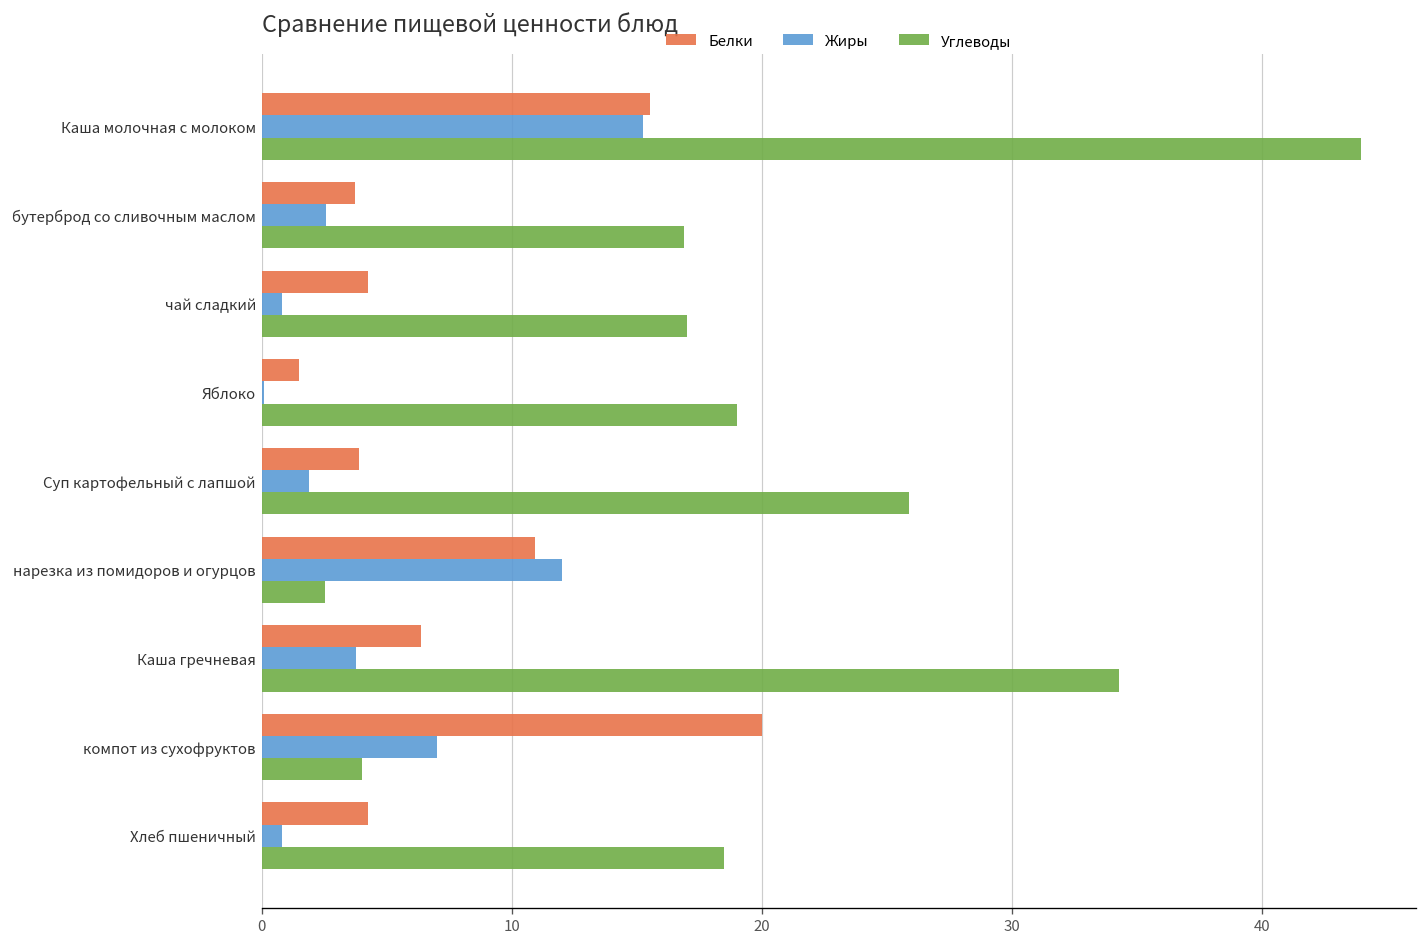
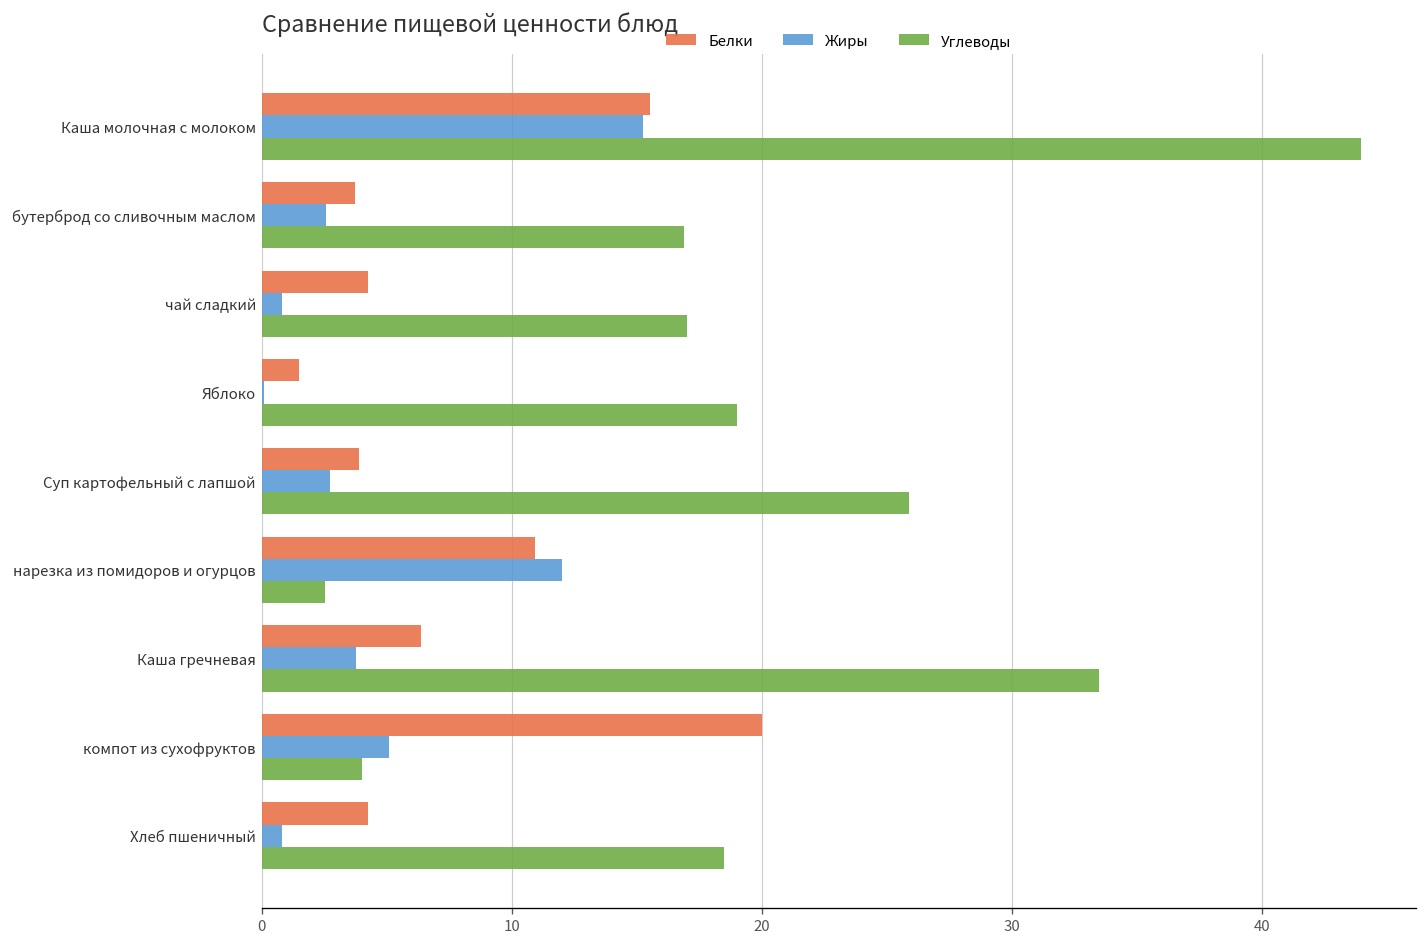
  {
    "Белки": {
      "Каша молочная с молоком": 15.5,
      "бутерброд со сливочным маслом": 3.7,
      "чай сладкий": 4.3,
      "Яблоко": 1.5,
      "Суп картофельный с лапшой": 3.9,
      "нарезка из помидоров и огурцов": 10.9,
      "Каша гречневая": 6.4,
      "компот из сухофруктов": 20.0,
      "Хлеб пшеничный": 4.3
    },
    "Жиры": {
      "Каша молочная с молоком": 15.2,
      "бутерброд со сливочным маслом": 2.6,
      "чай сладкий": 0.8,
-     "Суп картофельный с лапшой": 1.9,
+     "Суп картофельный с лапшой": 2.7,
      "нарезка из помидоров и огурцов": 12.0,
      "Каша гречневая": 3.8,
-     "компот из сухофруктов": 7.0,
+     "компот из сухофруктов": 5.1,
      "Хлеб пшеничный": 0.8
    },
    "Углеводы": {
      "Каша молочная с молоком": 44.0,
      "бутерброд со сливочным маслом": 16.9,
      "чай сладкий": 17.0,
      "Яблоко": 19.0,
      "Суп картофельный с лапшой": 25.9,
      "нарезка из помидоров и огурцов": 2.5,
-     "Каша гречневая": 34.3,
+     "Каша гречневая": 33.5,
      "компот из сухофруктов": 4.0,
      "Хлеб пшеничный": 18.5
    }
  }
